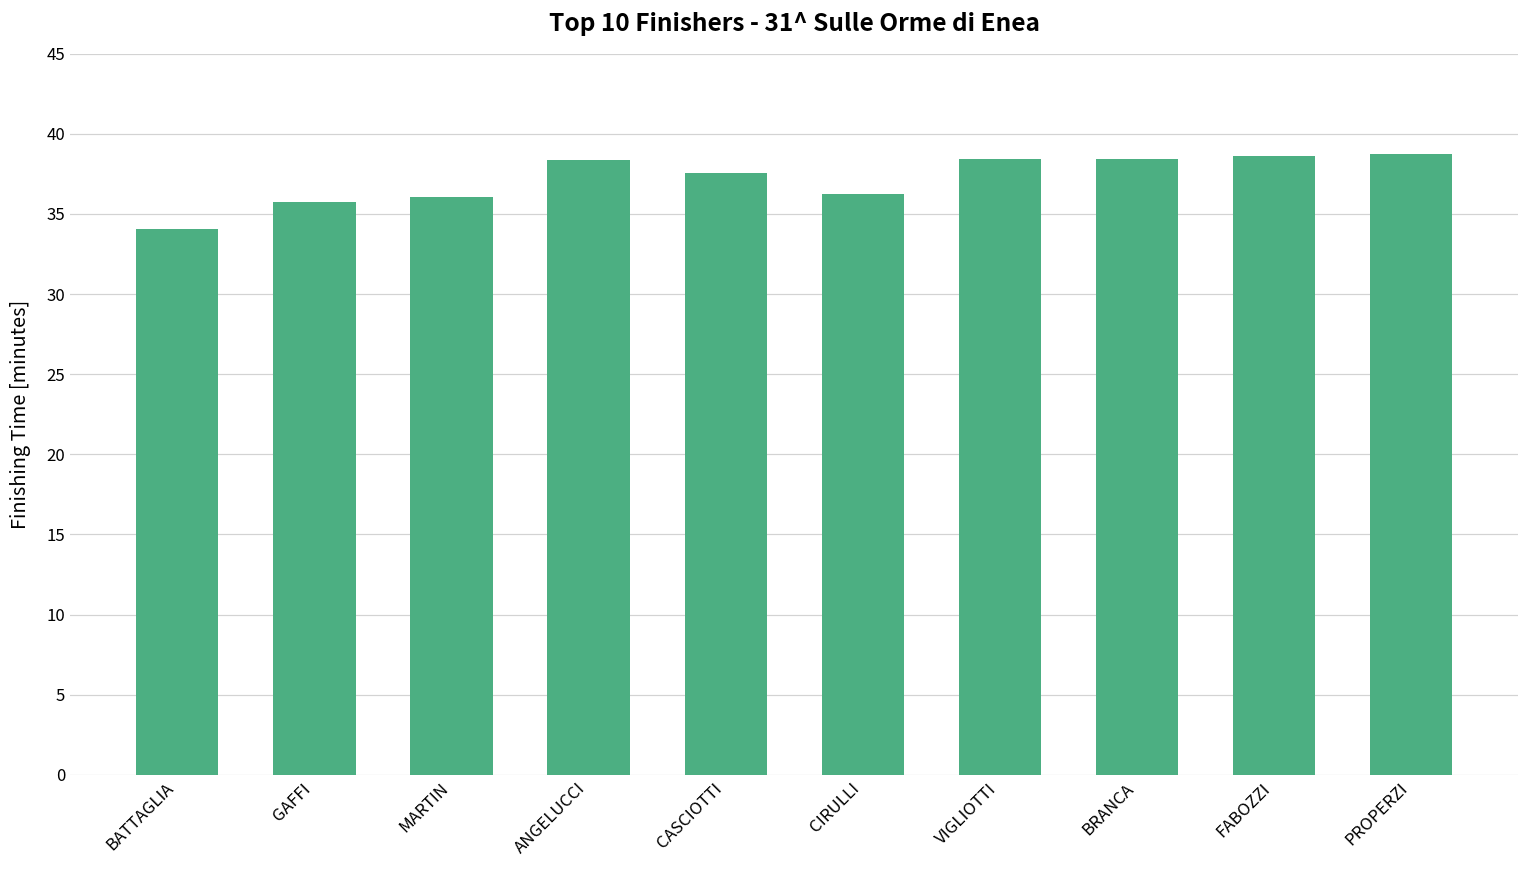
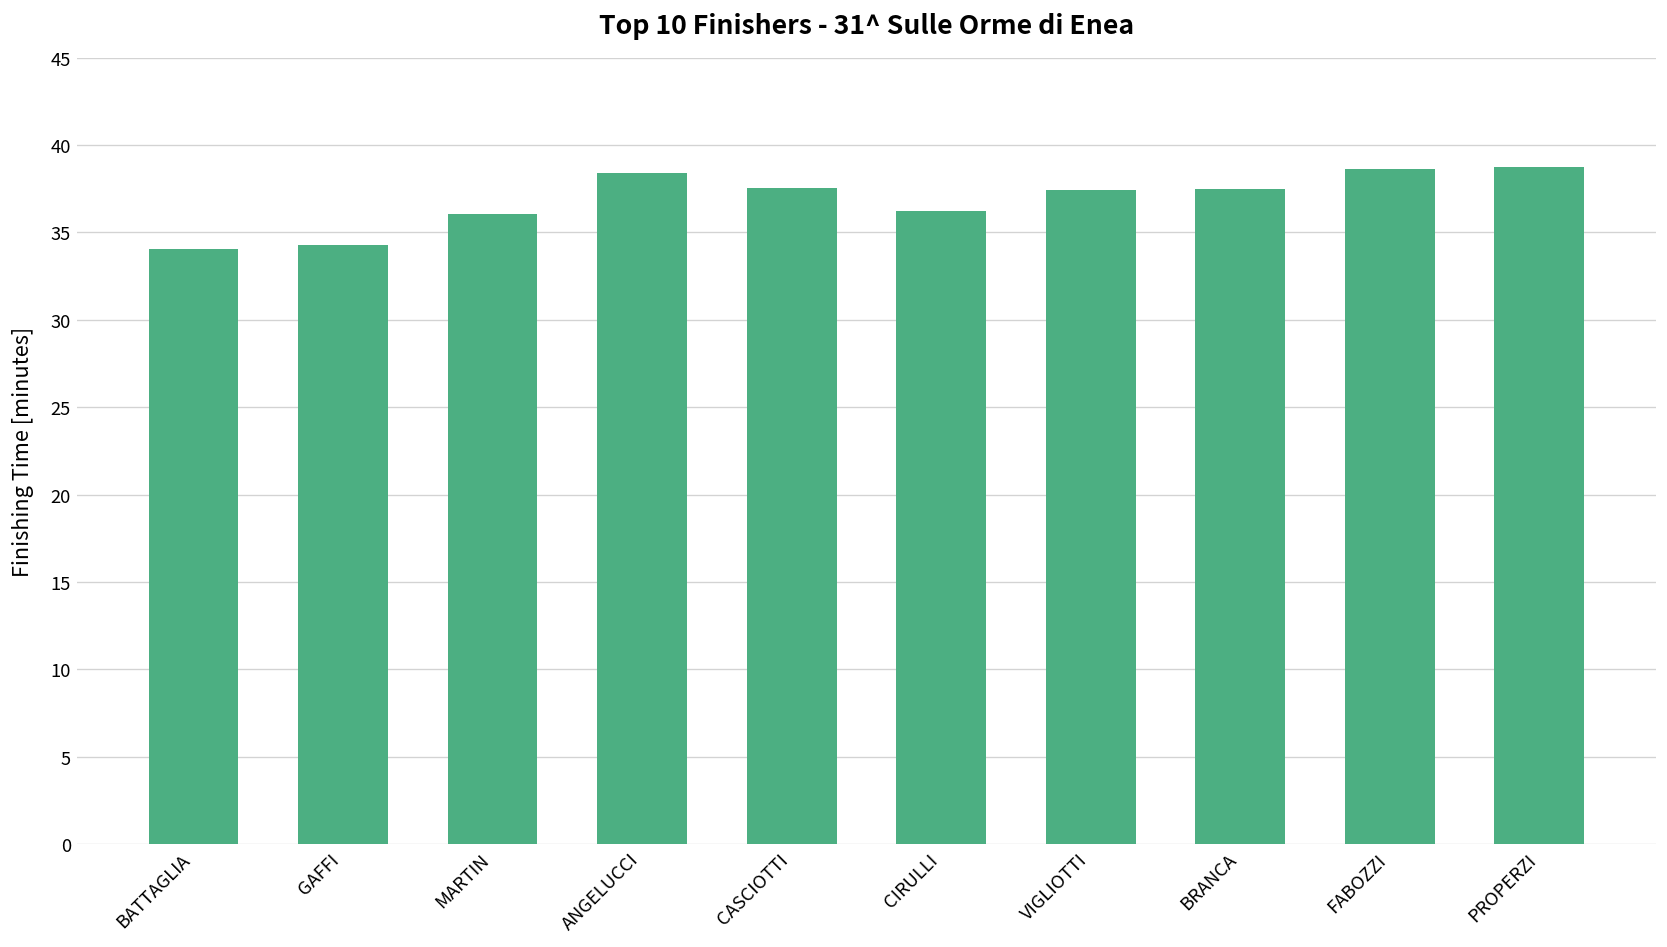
  {
    "BATTAGLIA": 34.1,
-   "GAFFI": 35.7,
+   "GAFFI": 34.3,
    "MARTIN": 36.1,
    "ANGELUCCI": 38.4,
    "CASCIOTTI": 37.6,
    "CIRULLI": 36.2,
-   "VIGLIOTTI": 38.4,
-   "BRANCA": 38.5,
+   "VIGLIOTTI": 37.4,
+   "BRANCA": 37.5,
    "FABOZZI": 38.6,
    "PROPERZI": 38.7
  }
